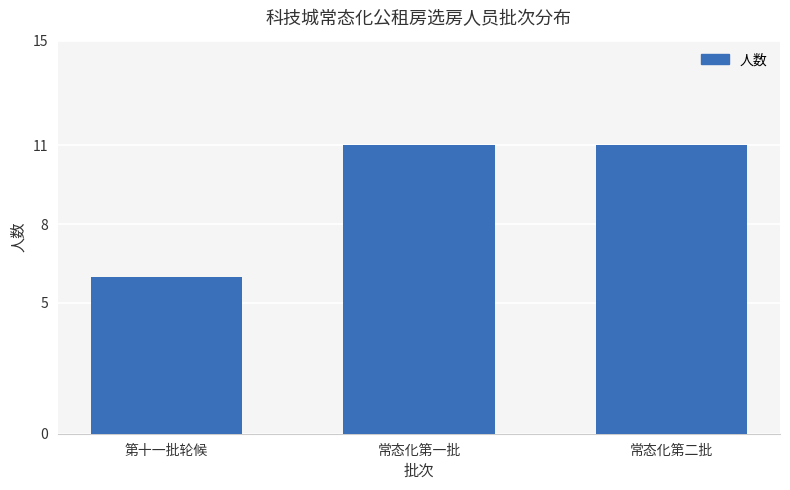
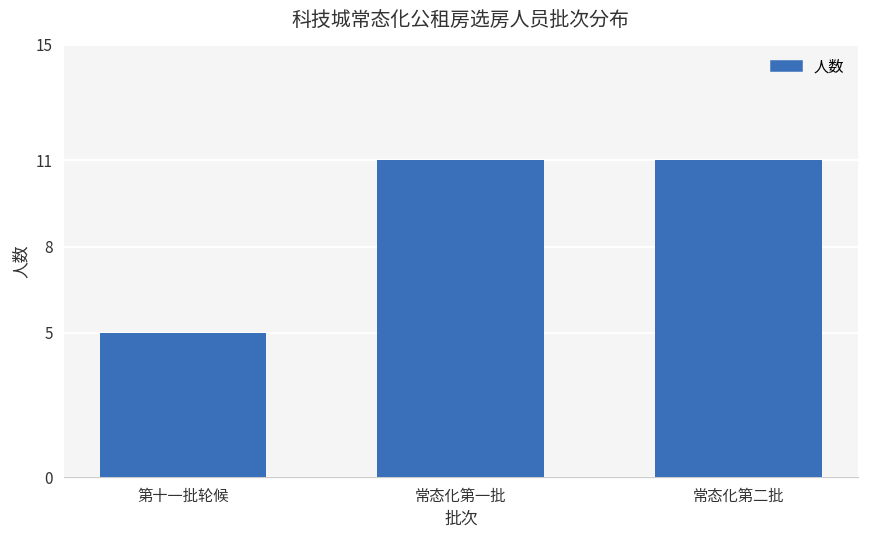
  {
-   "第十一批轮候": 6,
+   "第十一批轮候": 5,
    "常态化第一批": 11,
    "常态化第二批": 11
  }
